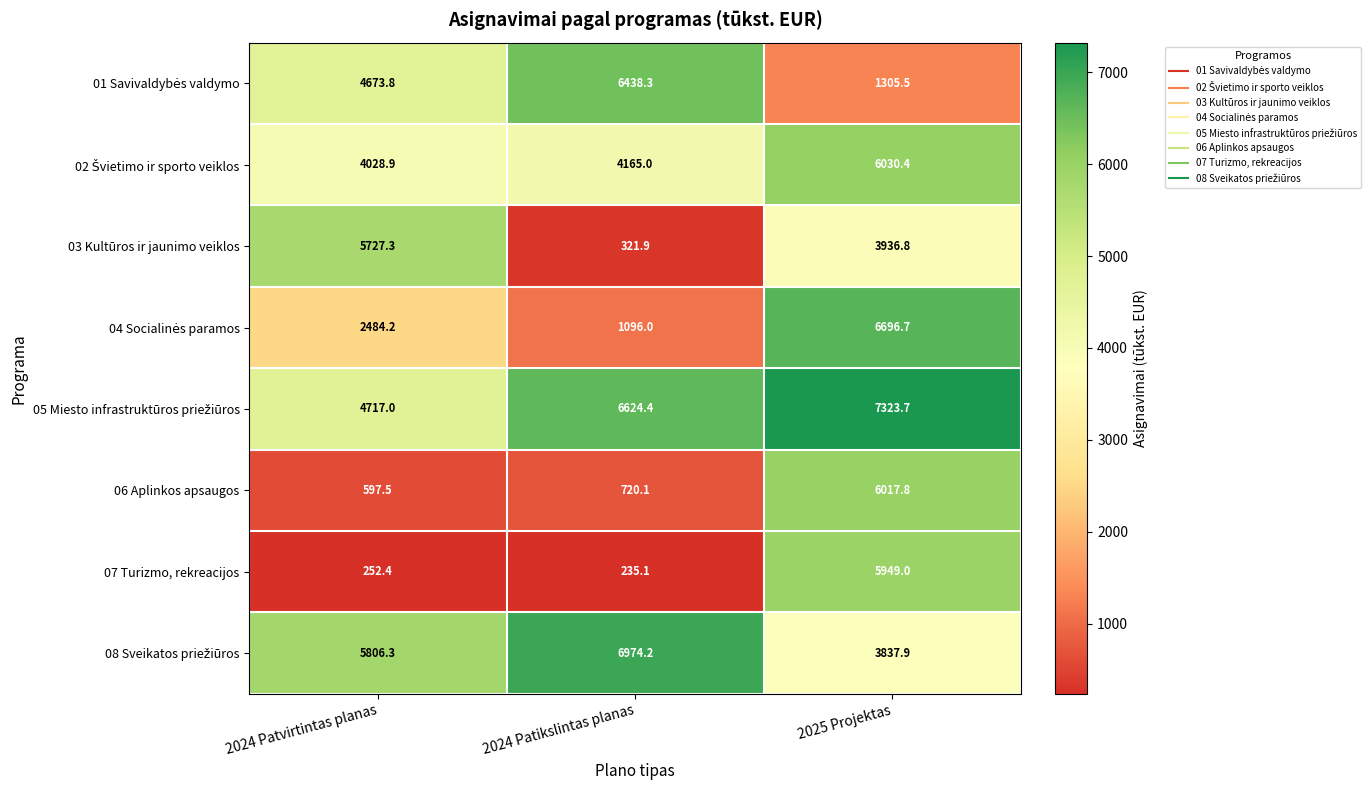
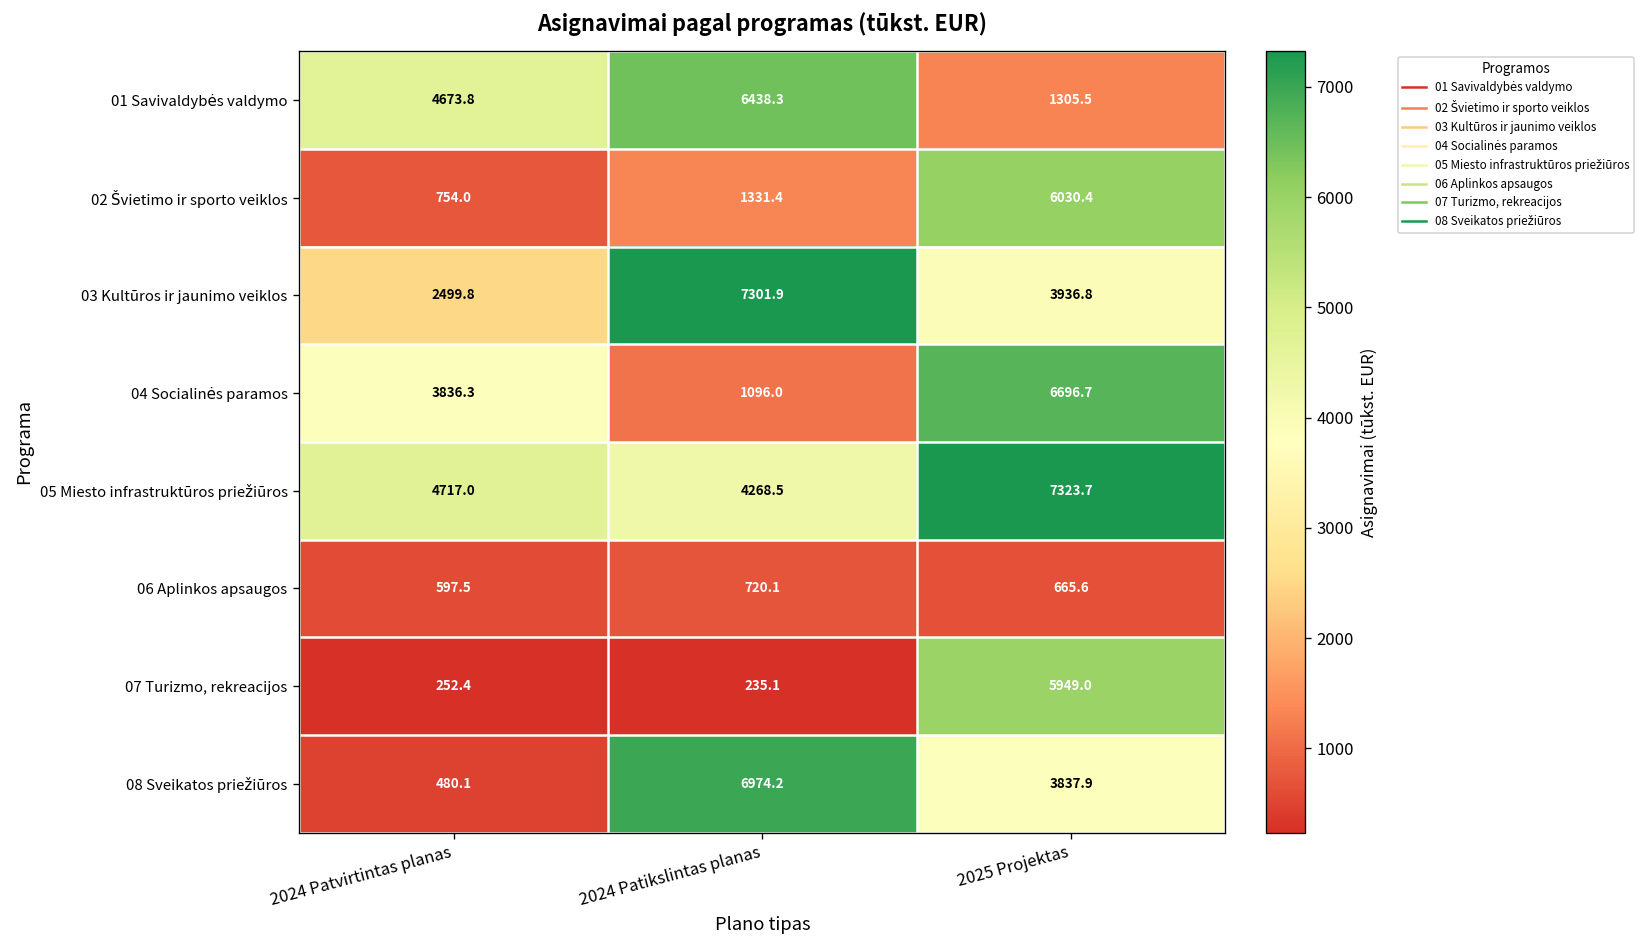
  {
    "01 Savivaldybės valdymo": {
      "2024 Patvirtintas planas": 4673.8,
      "2024 Patikslintas planas": 6438.3,
      "2025 Projektas": 1305.5
    },
    "02 Švietimo ir sporto veiklos": {
-     "2024 Patvirtintas planas": 4028.9,
-     "2024 Patikslintas planas": 4165.0,
+     "2024 Patvirtintas planas": 754.0,
+     "2024 Patikslintas planas": 1331.4,
      "2025 Projektas": 6030.4
    },
    "03 Kultūros ir jaunimo veiklos": {
-     "2024 Patvirtintas planas": 5727.3,
-     "2024 Patikslintas planas": 321.9,
+     "2024 Patvirtintas planas": 2499.8,
+     "2024 Patikslintas planas": 7301.9,
      "2025 Projektas": 3936.8
    },
    "04 Socialinės paramos": {
-     "2024 Patvirtintas planas": 2484.2,
+     "2024 Patvirtintas planas": 3836.3,
      "2024 Patikslintas planas": 1096.0,
      "2025 Projektas": 6696.7
    },
    "05 Miesto infrastruktūros priežiūros": {
      "2024 Patvirtintas planas": 4717.0,
-     "2024 Patikslintas planas": 6624.4,
+     "2024 Patikslintas planas": 4268.5,
      "2025 Projektas": 7323.7
    },
    "06 Aplinkos apsaugos": {
      "2024 Patvirtintas planas": 597.5,
      "2024 Patikslintas planas": 720.1,
-     "2025 Projektas": 6017.8
+     "2025 Projektas": 665.6
    },
    "07 Turizmo, rekreacijos": {
      "2024 Patvirtintas planas": 252.4,
      "2024 Patikslintas planas": 235.1,
      "2025 Projektas": 5949.0
    },
    "08 Sveikatos priežiūros": {
-     "2024 Patvirtintas planas": 5806.3,
+     "2024 Patvirtintas planas": 480.1,
      "2024 Patikslintas planas": 6974.2,
      "2025 Projektas": 3837.9
    }
  }
